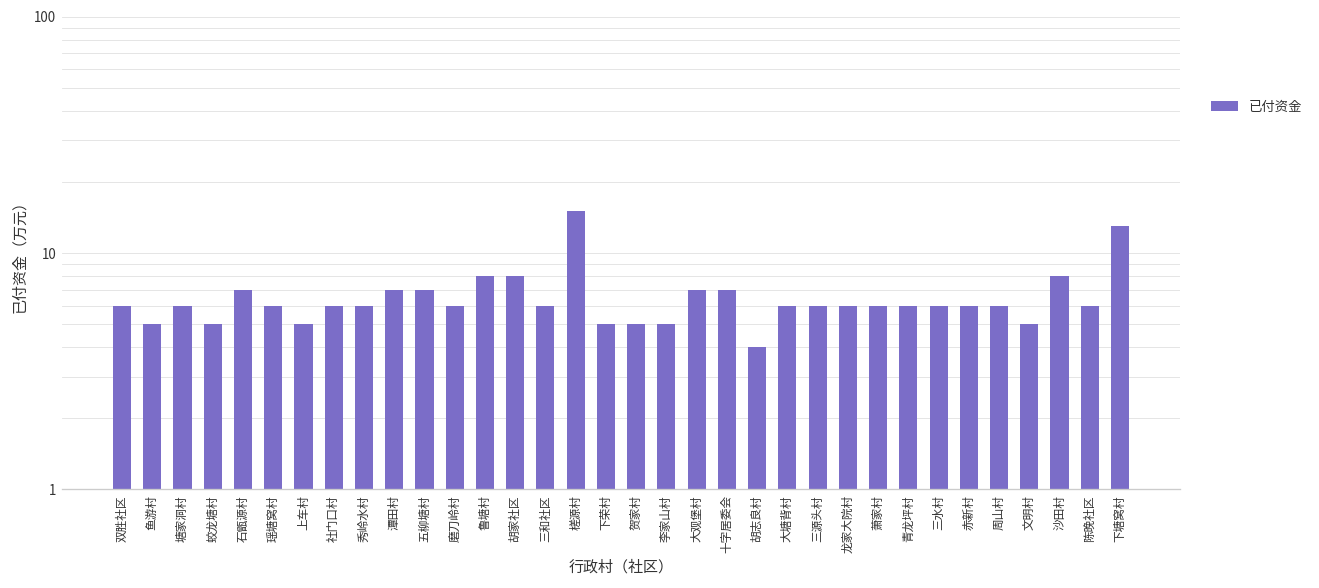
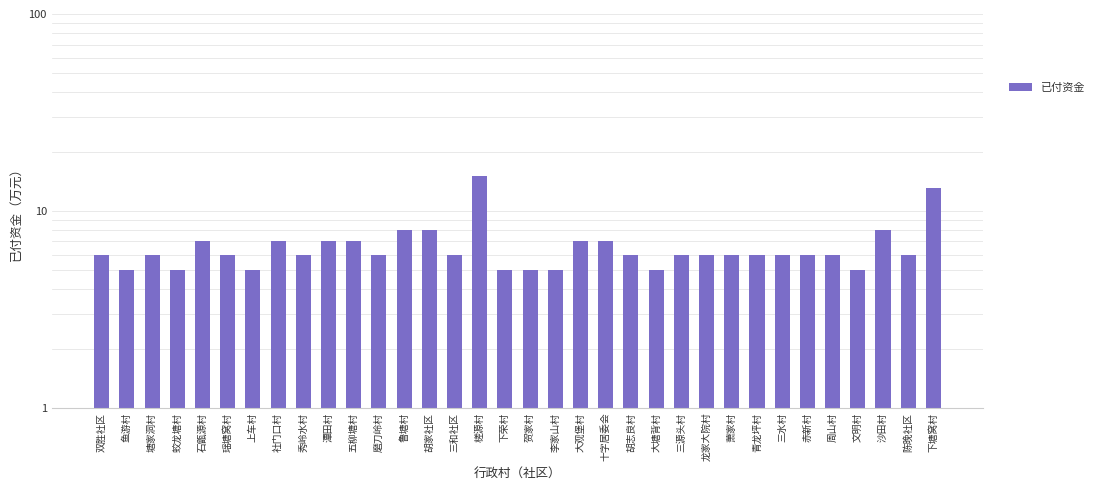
  {
    "双胜社区": 6,
    "鱼游村": 5,
    "塘家洞村": 6,
    "蛟龙塘村": 5,
    "石甑源村": 7,
    "瑶塘窝村": 6,
    "上车村": 5,
-   "社门口村": 6,
+   "社门口村": 7,
    "秀岭水村": 6,
    "潭田村": 7,
    "五柳塘村": 7,
    "磨刀岭村": 6,
    "鲁塘村": 8,
    "胡家社区": 8,
    "三和社区": 6,
    "槎源村": 15,
    "下荣村": 5,
    "贺家村": 5,
    "李家山村": 5,
    "大观堡村": 7,
    "十字居委会": 7,
-   "胡志良村": 4,
-   "大塘背村": 6,
+   "胡志良村": 6,
+   "大塘背村": 5,
    "三源头村": 6,
    "龙家大院村": 6,
    "萧家村": 6,
    "青龙坪村": 6,
    "三水村": 6,
    "赤新村": 6,
    "周山村": 6,
    "文明村": 5,
    "沙田村": 8,
    "陈晚社区": 6,
    "下塘窝村": 13
  }
